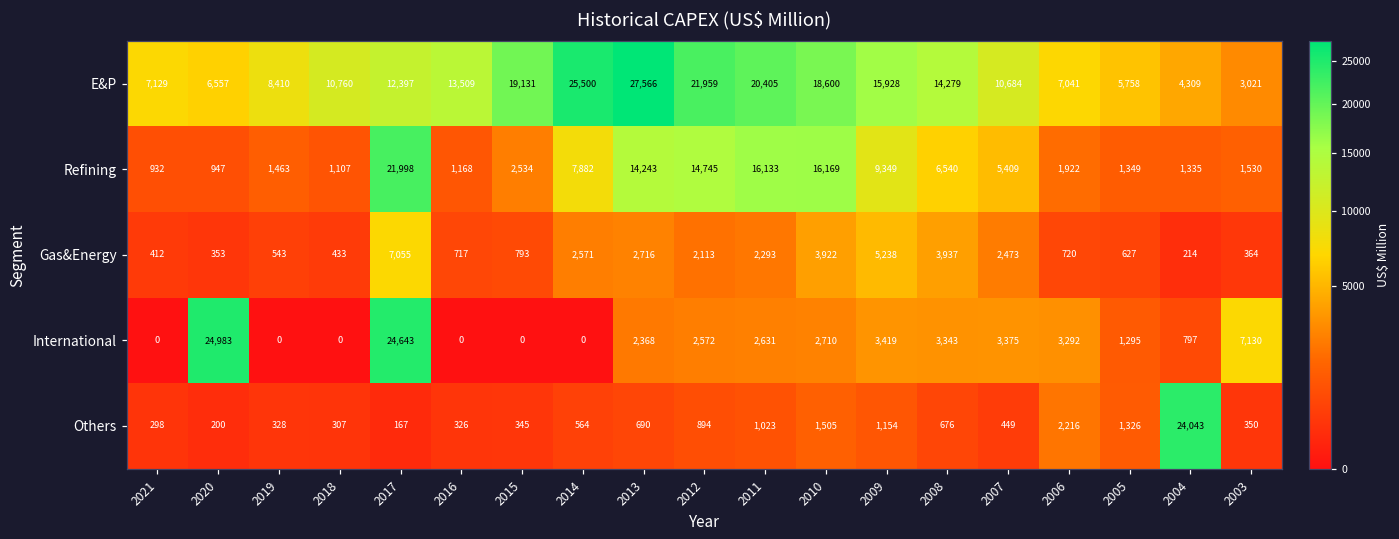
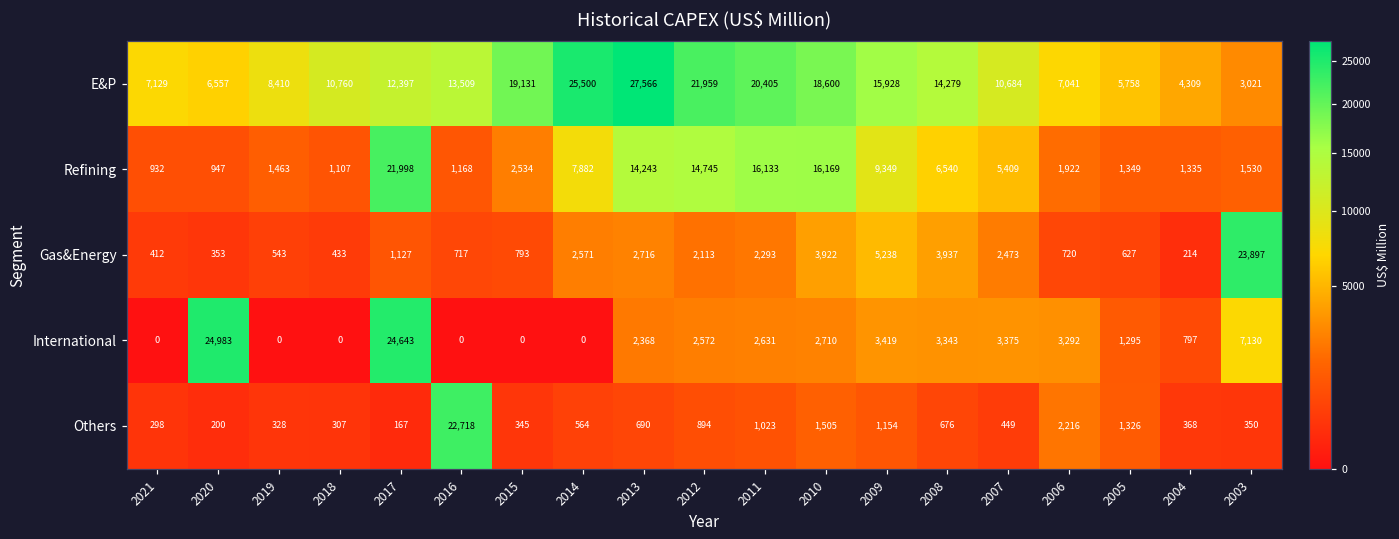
  {
    "E&P": {
      "2021": "7,129",
      "2020": "6,557",
      "2019": "8,410",
      "2018": "10,760",
      "2017": "12,397",
      "2016": "13,509",
      "2015": "19,131",
      "2014": "25,500",
      "2013": "27,566",
      "2012": "21,959",
      "2011": "20,405",
      "2010": "18,600",
      "2009": "15,928",
      "2008": "14,279",
      "2007": "10,684",
      "2006": "7,041",
      "2005": "5,758",
      "2004": "4,309",
      "2003": "3,021"
    },
    "Refining": {
      "2021": "932",
      "2020": "947",
      "2019": "1,463",
      "2018": "1,107",
      "2017": "21,998",
      "2016": "1,168",
      "2015": "2,534",
      "2014": "7,882",
      "2013": "14,243",
      "2012": "14,745",
      "2011": "16,133",
      "2010": "16,169",
      "2009": "9,349",
      "2008": "6,540",
      "2007": "5,409",
      "2006": "1,922",
      "2005": "1,349",
      "2004": "1,335",
      "2003": "1,530"
    },
    "Gas&Energy": {
      "2021": "412",
      "2020": "353",
      "2019": "543",
      "2018": "433",
-     "2017": "7,055",
+     "2017": "1,127",
      "2016": "717",
      "2015": "793",
      "2014": "2,571",
      "2013": "2,716",
      "2012": "2,113",
      "2011": "2,293",
      "2010": "3,922",
      "2009": "5,238",
      "2008": "3,937",
      "2007": "2,473",
      "2006": "720",
      "2005": "627",
      "2004": "214",
-     "2003": "364"
+     "2003": "23,897"
    },
    "International": {
      "2021": "0",
      "2020": "24,983",
      "2019": "0",
      "2018": "0",
      "2017": "24,643",
      "2016": "0",
      "2015": "0",
      "2014": "0",
      "2013": "2,368",
      "2012": "2,572",
      "2011": "2,631",
      "2010": "2,710",
      "2009": "3,419",
      "2008": "3,343",
      "2007": "3,375",
      "2006": "3,292",
      "2005": "1,295",
      "2004": "797",
      "2003": "7,130"
    },
    "Others": {
      "2021": "298",
      "2020": "200",
      "2019": "328",
      "2018": "307",
      "2017": "167",
-     "2016": "326",
+     "2016": "22,718",
      "2015": "345",
      "2014": "564",
      "2013": "690",
      "2012": "894",
      "2011": "1,023",
      "2010": "1,505",
      "2009": "1,154",
      "2008": "676",
      "2007": "449",
      "2006": "2,216",
      "2005": "1,326",
-     "2004": "24,043",
+     "2004": "368",
      "2003": "350"
    }
  }
